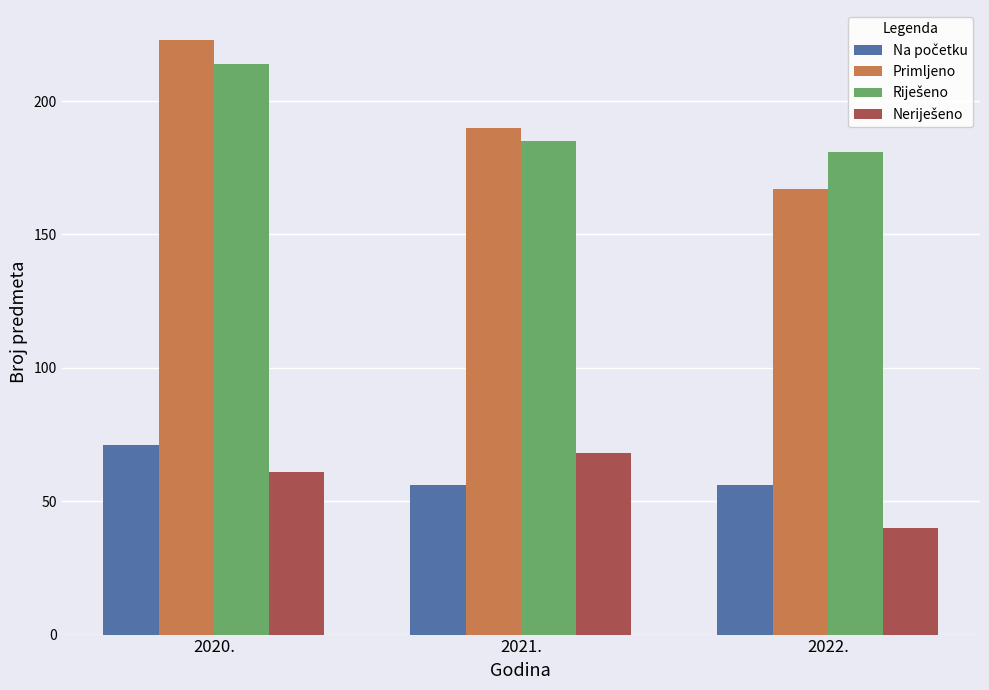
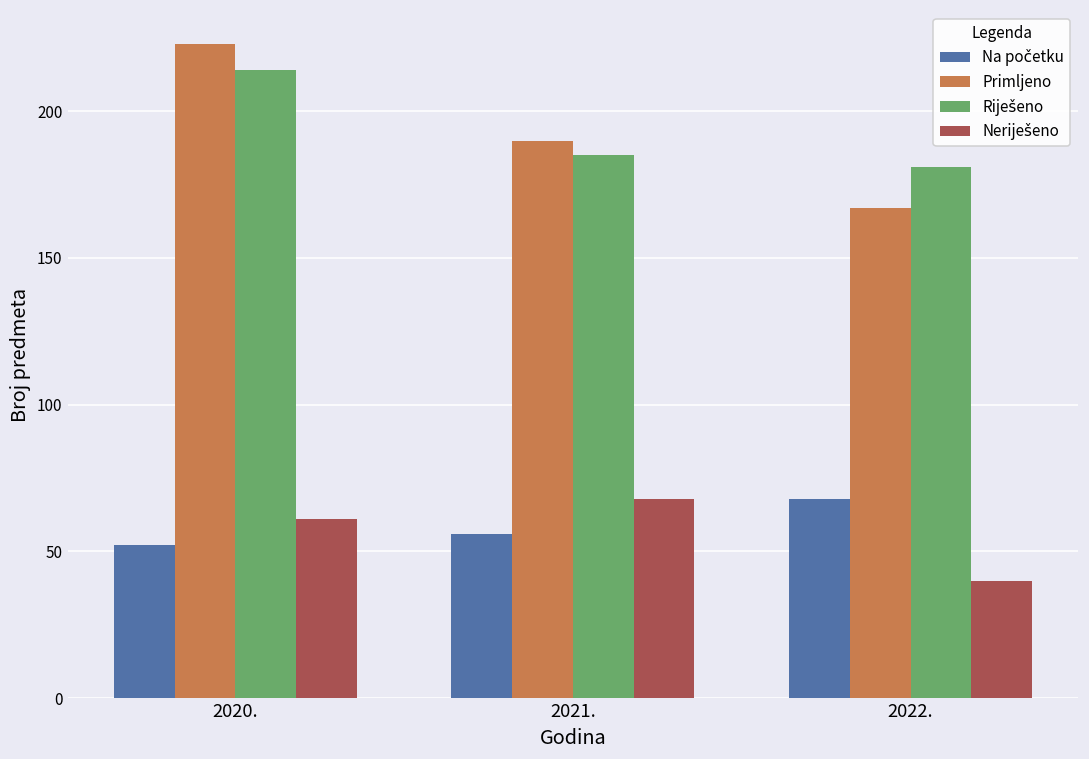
  {
    "Na početku": {
-     "2020.": 71,
+     "2020.": 52,
      "2021.": 56,
-     "2022.": 56
+     "2022.": 68
    },
    "Riješeno": {
      "2020.": 214,
      "2021.": 185,
      "2022.": 181
    }
  }
